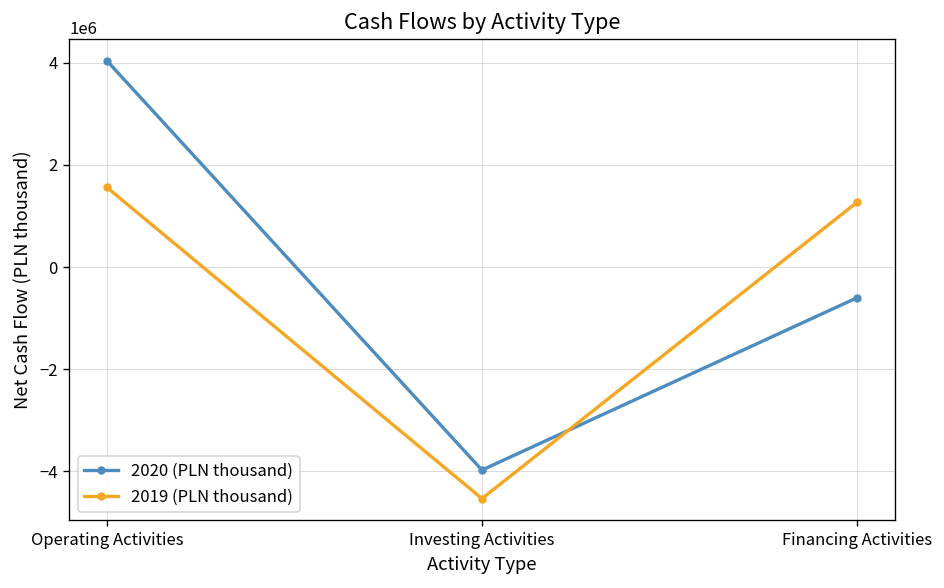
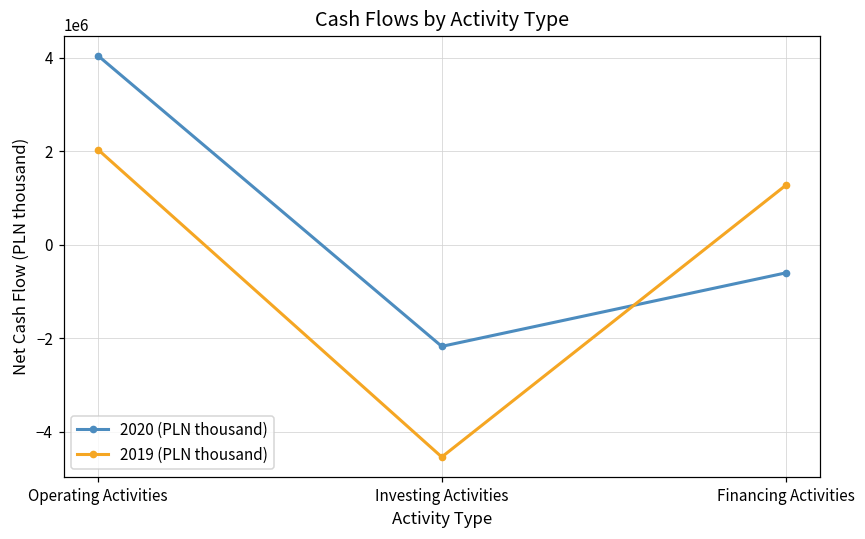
  {
    "2020 (PLN thousand)": {
      "Operating Activities": 4000000,
-     "Investing Activities": -4000000,
+     "Investing Activities": -2200000,
      "Financing Activities": -600000
    },
    "2019 (PLN thousand)": {
-     "Operating Activities": 1600000,
+     "Operating Activities": 2000000,
      "Investing Activities": -4500000,
      "Financing Activities": 1300000
    }
  }
